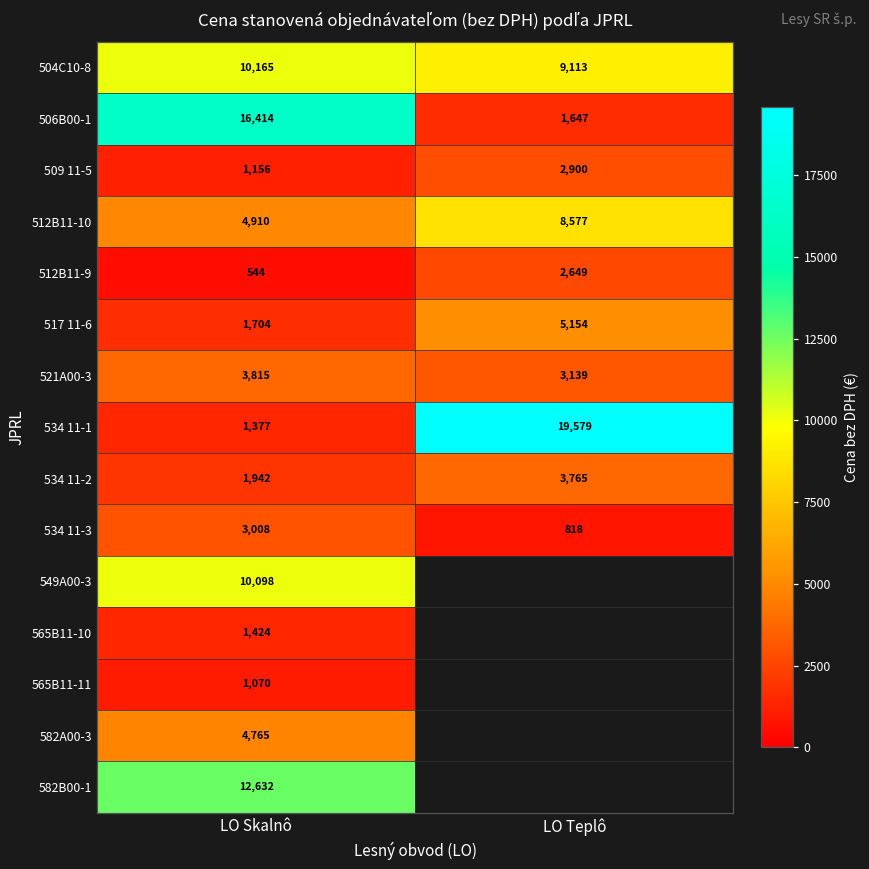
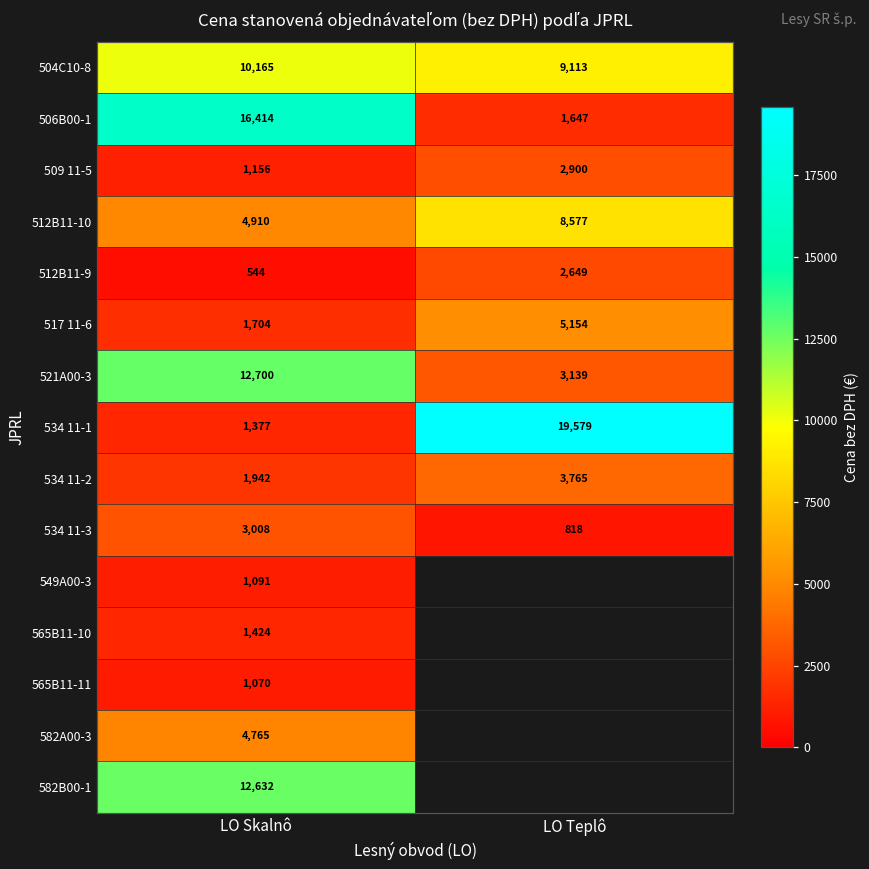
  {
    "504C10-8": {
      "LO Skalnô": "10,165",
      "LO Teplô": "9,113"
    },
    "506B00-1": {
      "LO Skalnô": "16,414",
      "LO Teplô": "1,647"
    },
    "509 11-5": {
      "LO Skalnô": "1,156",
      "LO Teplô": "2,900"
    },
    "512B11-10": {
      "LO Skalnô": "4,910",
      "LO Teplô": "8,577"
    },
    "512B11-9": {
      "LO Skalnô": "544",
      "LO Teplô": "2,649"
    },
    "517 11-6": {
      "LO Skalnô": "1,704",
      "LO Teplô": "5,154"
    },
    "521A00-3": {
-     "LO Skalnô": "3,815",
+     "LO Skalnô": "12,700",
      "LO Teplô": "3,139"
    },
    "534 11-1": {
      "LO Skalnô": "1,377",
      "LO Teplô": "19,579"
    },
    "534 11-2": {
      "LO Skalnô": "1,942",
      "LO Teplô": "3,765"
    },
    "534 11-3": {
      "LO Skalnô": "3,008",
      "LO Teplô": "818"
    },
    "549A00-3": {
-     "LO Skalnô": "10,098"
+     "LO Skalnô": "1,091"
    },
    "565B11-10": {
      "LO Skalnô": "1,424"
    },
    "565B11-11": {
      "LO Skalnô": "1,070"
    },
    "582A00-3": {
      "LO Skalnô": "4,765"
    },
    "582B00-1": {
      "LO Skalnô": "12,632"
    }
  }
